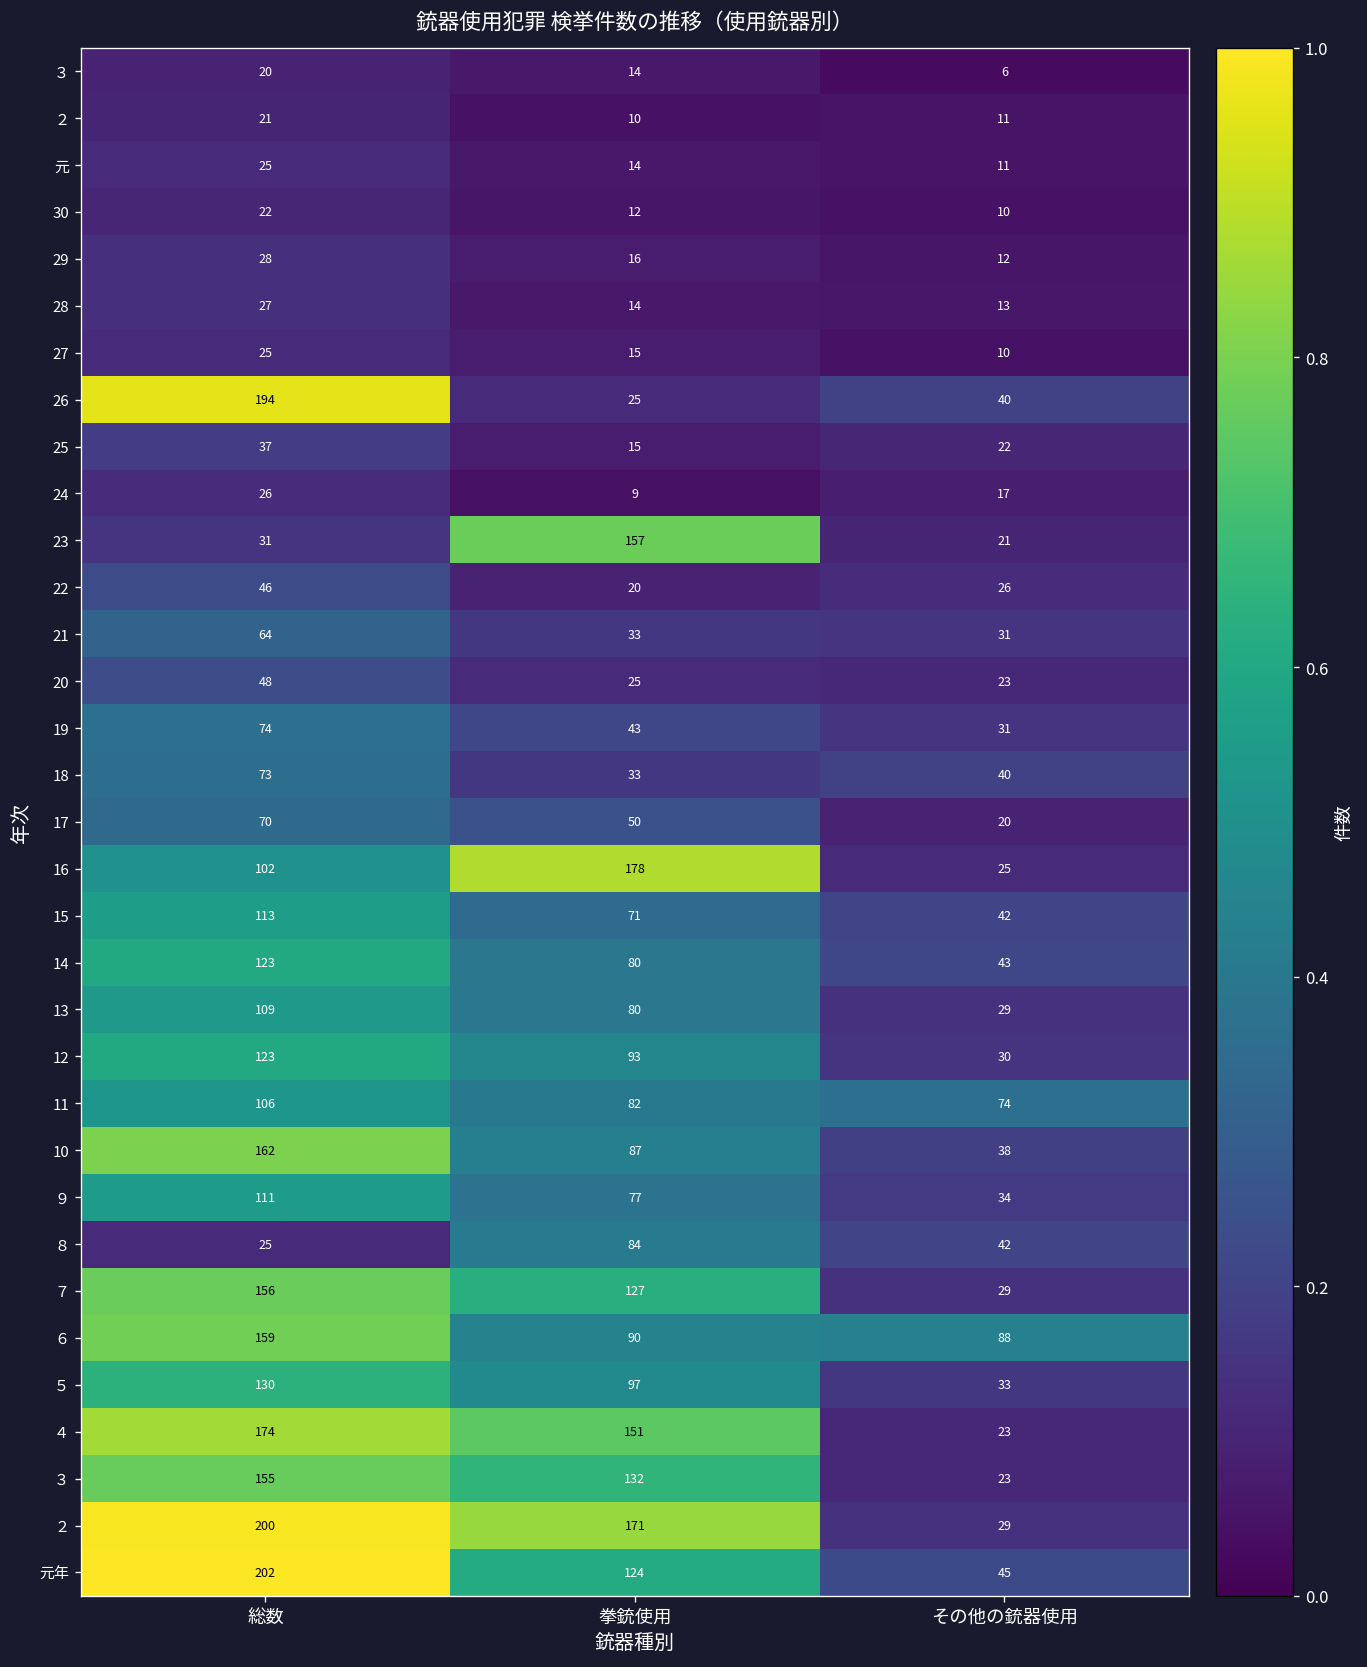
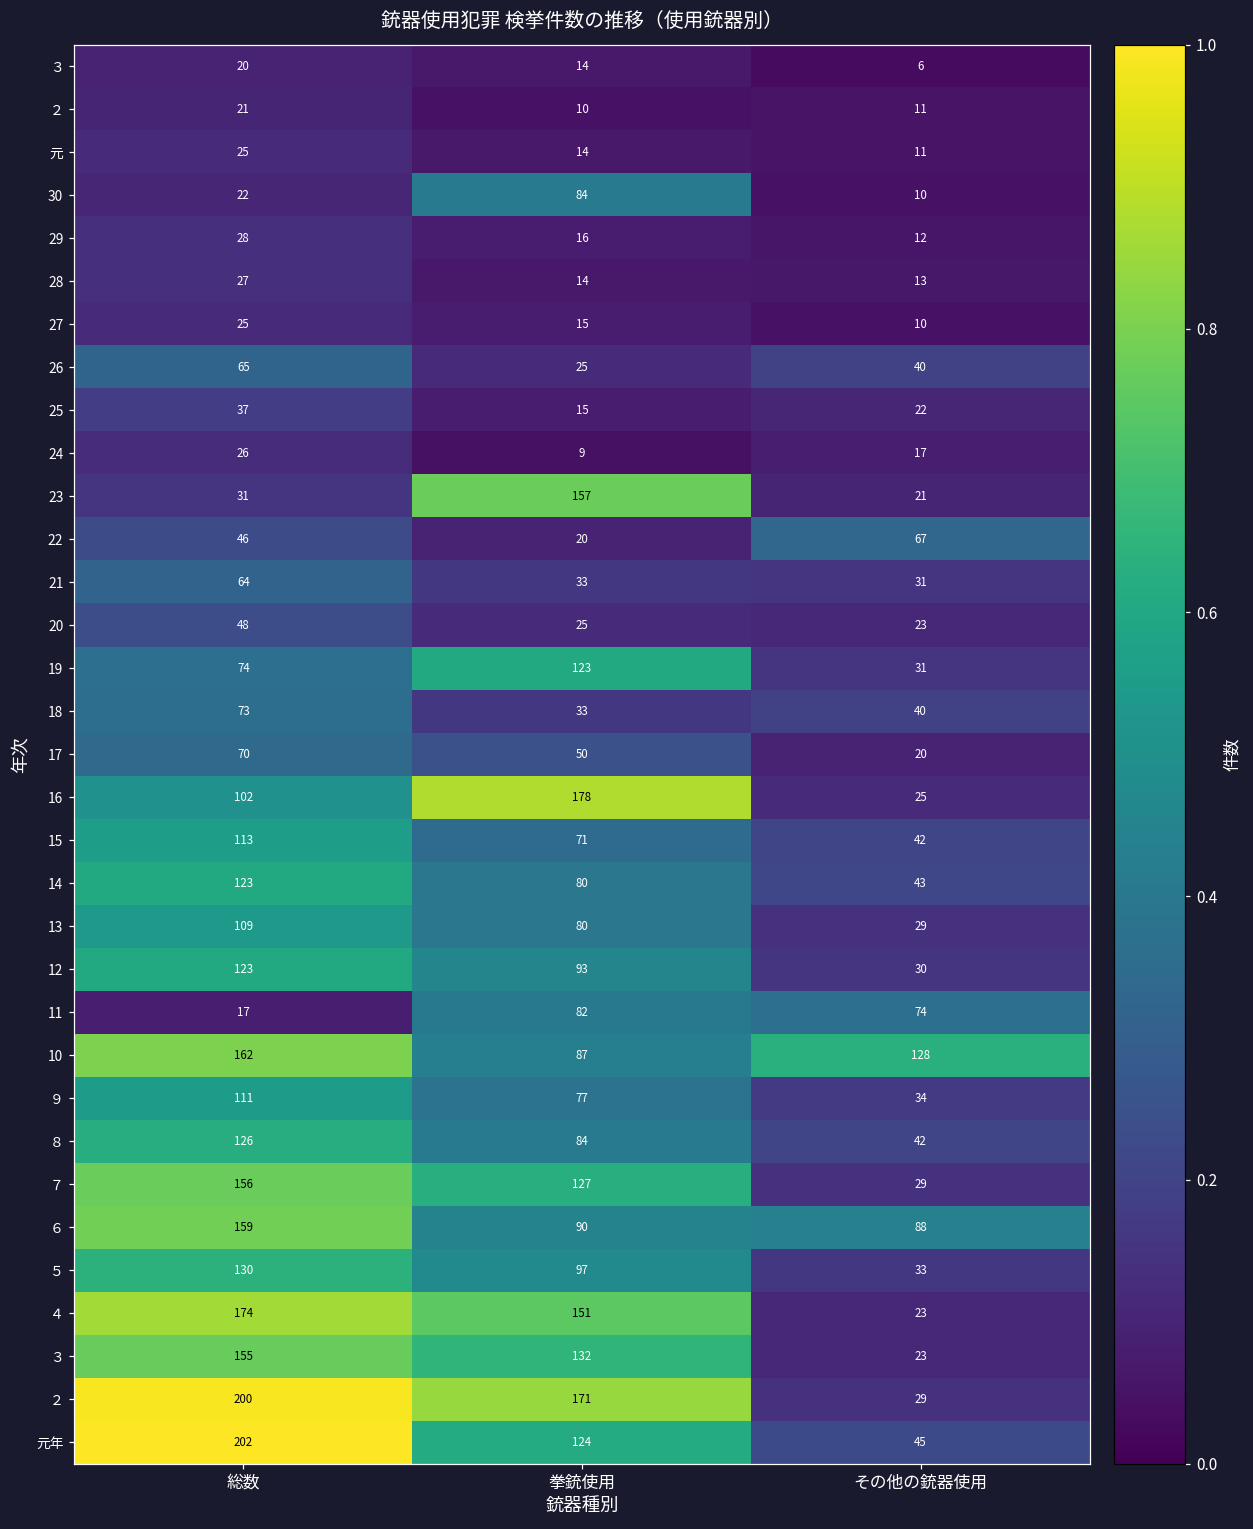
  {
    "元": {
      "総数": 25,
      "拳銃使用": 14,
      "その他の銃器使用": 11
    },
    "30": {
      "総数": 22,
-     "拳銃使用": 12,
+     "拳銃使用": 84,
      "その他の銃器使用": 10
    },
    "29": {
      "総数": 28,
      "拳銃使用": 16,
      "その他の銃器使用": 12
    },
    "28": {
      "総数": 27,
      "拳銃使用": 14,
      "その他の銃器使用": 13
    },
    "27": {
      "総数": 25,
      "拳銃使用": 15,
      "その他の銃器使用": 10
    },
    "26": {
-     "総数": 194,
+     "総数": 65,
      "拳銃使用": 25,
      "その他の銃器使用": 40
    },
    "25": {
      "総数": 37,
      "拳銃使用": 15,
      "その他の銃器使用": 22
    },
    "24": {
      "総数": 26,
      "拳銃使用": 9,
      "その他の銃器使用": 17
    },
    "23": {
      "総数": 31,
      "拳銃使用": 157,
      "その他の銃器使用": 21
    },
    "22": {
      "総数": 46,
      "拳銃使用": 20,
-     "その他の銃器使用": 26
+     "その他の銃器使用": 67
    },
    "21": {
      "総数": 64,
      "拳銃使用": 33,
      "その他の銃器使用": 31
    },
    "20": {
      "総数": 48,
      "拳銃使用": 25,
      "その他の銃器使用": 23
    },
    "19": {
      "総数": 74,
-     "拳銃使用": 43,
+     "拳銃使用": 123,
      "その他の銃器使用": 31
    },
    "18": {
      "総数": 73,
      "拳銃使用": 33,
      "その他の銃器使用": 40
    },
    "17": {
      "総数": 70,
      "拳銃使用": 50,
      "その他の銃器使用": 20
    },
    "16": {
      "総数": 102,
      "拳銃使用": 178,
      "その他の銃器使用": 25
    },
    "15": {
      "総数": 113,
      "拳銃使用": 71,
      "その他の銃器使用": 42
    },
    "14": {
      "総数": 123,
      "拳銃使用": 80,
      "その他の銃器使用": 43
    },
    "13": {
      "総数": 109,
      "拳銃使用": 80,
      "その他の銃器使用": 29
    },
    "12": {
      "総数": 123,
      "拳銃使用": 93,
      "その他の銃器使用": 30
    },
    "11": {
-     "総数": 106,
+     "総数": 17,
      "拳銃使用": 82,
      "その他の銃器使用": 74
    },
    "10": {
      "総数": 162,
      "拳銃使用": 87,
-     "その他の銃器使用": 38
+     "その他の銃器使用": 128
    },
    "９": {
      "総数": 111,
      "拳銃使用": 77,
      "その他の銃器使用": 34
    },
    "８": {
-     "総数": 25,
+     "総数": 126,
      "拳銃使用": 84,
      "その他の銃器使用": 42
    },
    "７": {
      "総数": 156,
      "拳銃使用": 127,
      "その他の銃器使用": 29
    },
    "６": {
      "総数": 159,
      "拳銃使用": 90,
      "その他の銃器使用": 88
    },
    "５": {
      "総数": 130,
      "拳銃使用": 97,
      "その他の銃器使用": 33
    },
    "４": {
      "総数": 174,
      "拳銃使用": 151,
      "その他の銃器使用": 23
    },
    "元年": {
      "総数": 202,
      "拳銃使用": 124,
      "その他の銃器使用": 45
    }
  }
